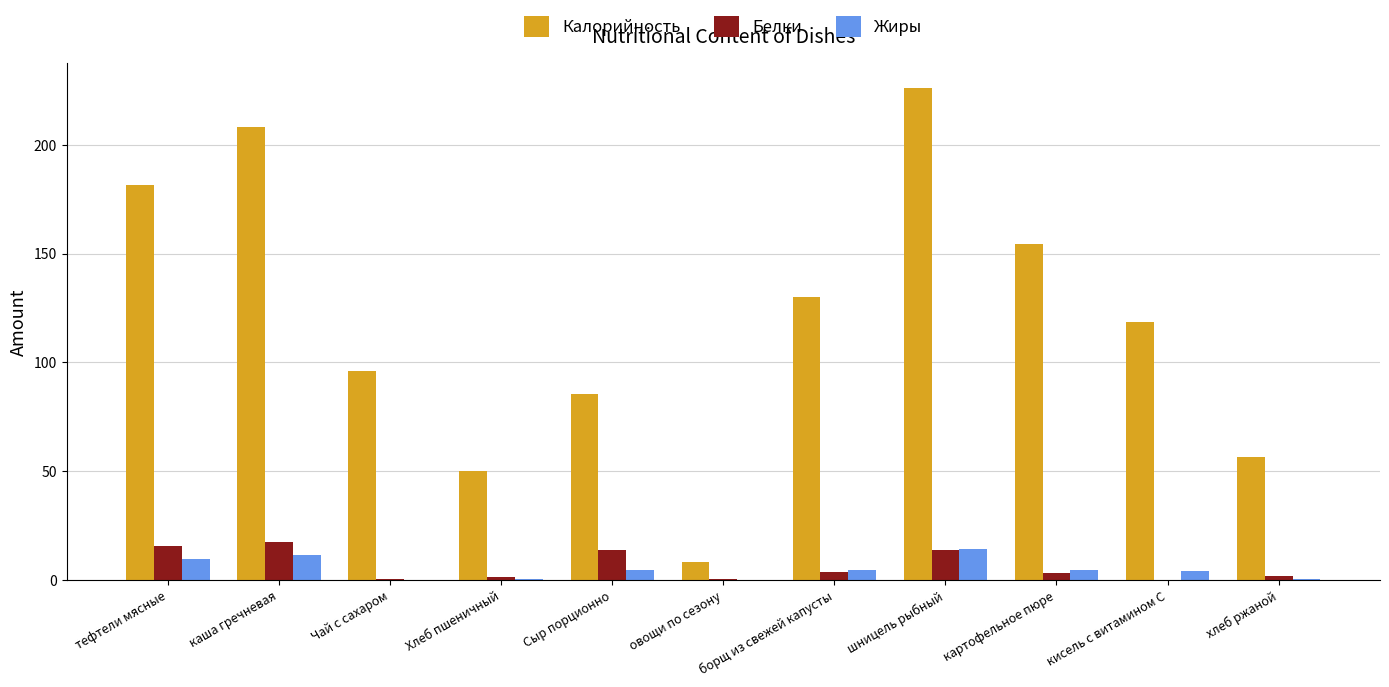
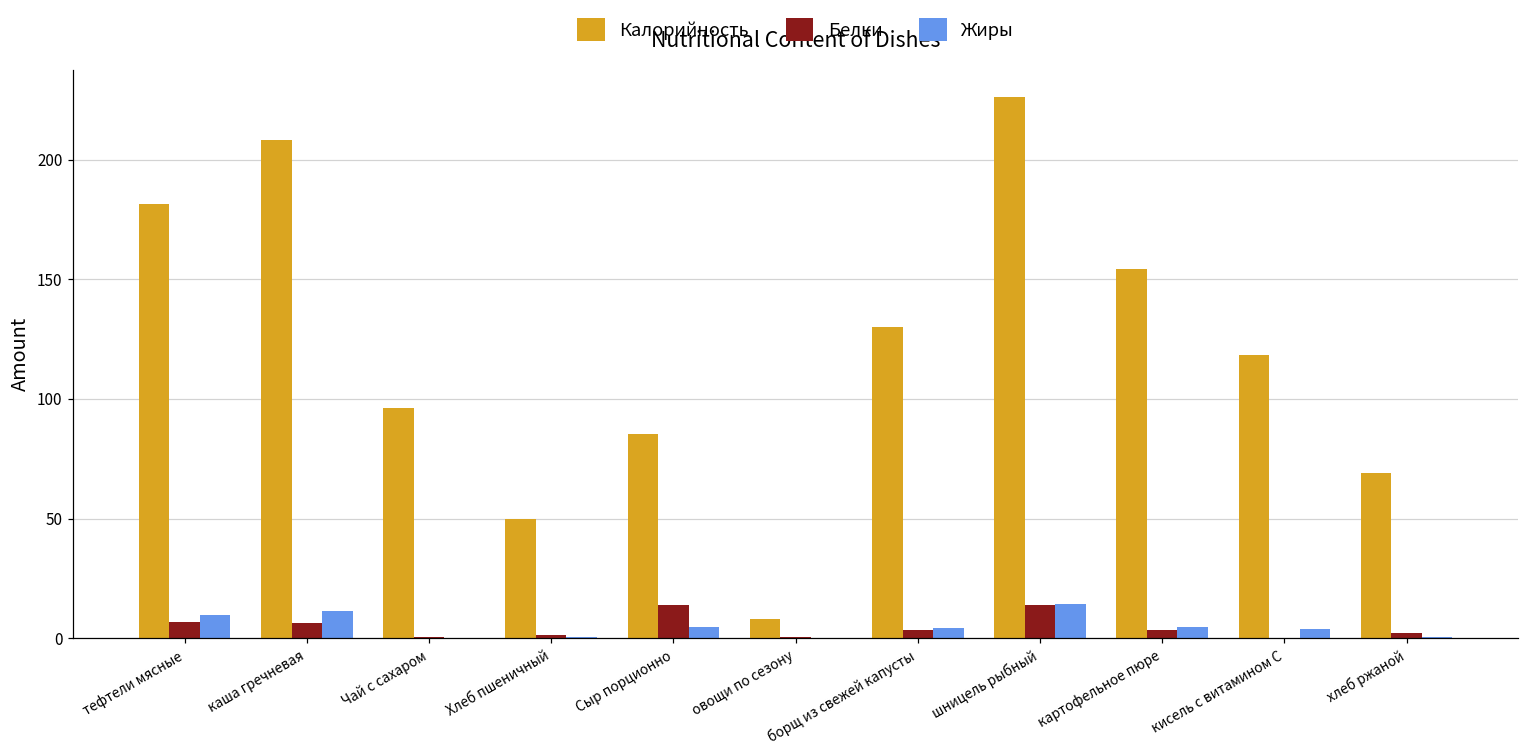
  {
    "Калорийность": {
      "тефтели мясные": 182,
      "каша гречневая": 208,
      "Чай с сахаром": 96,
      "Хлеб пшеничный": 50,
      "Сыр порционно": 86,
      "овощи по сезону": 8,
      "борщ из свежей капусты": 130,
      "шницель рыбный": 226,
      "картофельное пюре": 154,
      "кисель с витамином С": 119,
-     "хлеб ржаной": 57
+     "хлеб ржаной": 69
    },
    "Белки": {
-     "тефтели мясные": 16,
-     "каша гречневая": 18,
+     "тефтели мясные": 7,
+     "каша гречневая": 6,
      "Хлеб пшеничный": 2,
      "Сыр порционно": 14,
      "борщ из свежей капусты": 4,
      "шницель рыбный": 14,
      "картофельное пюре": 3,
      "хлеб ржаной": 2
    },
    "Жиры": {
      "тефтели мясные": 10,
      "каша гречневая": 12,
      "Чай с сахаром": 0,
      "Сыр порционно": 5,
      "овощи по сезону": 0,
      "борщ из свежей капусты": 4,
      "шницель рыбный": 14,
      "картофельное пюре": 5,
      "кисель с витамином С": 4
    }
  }
